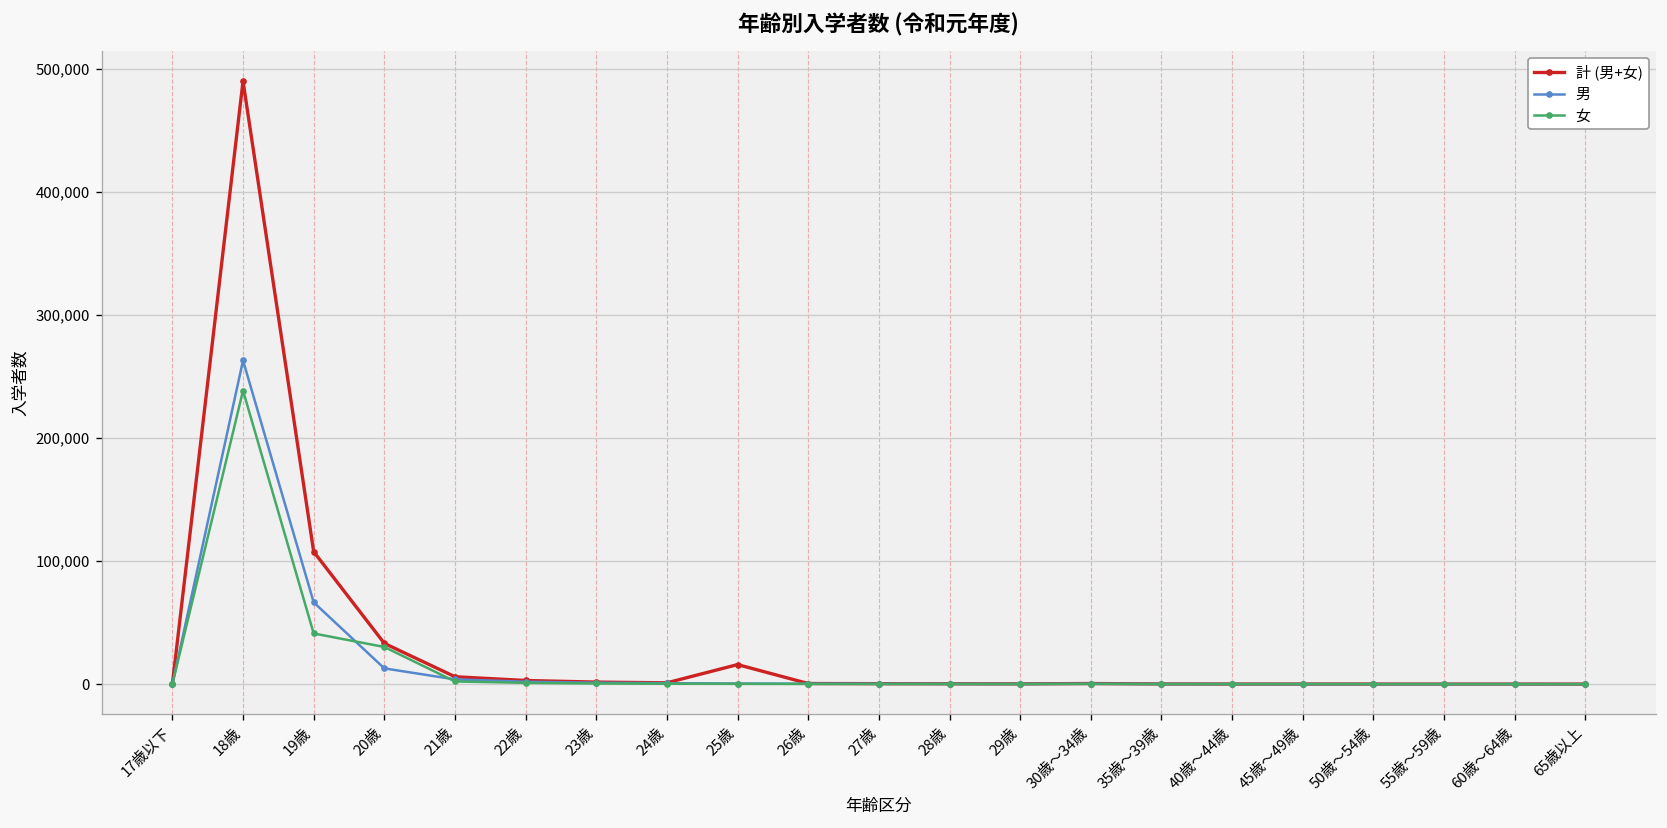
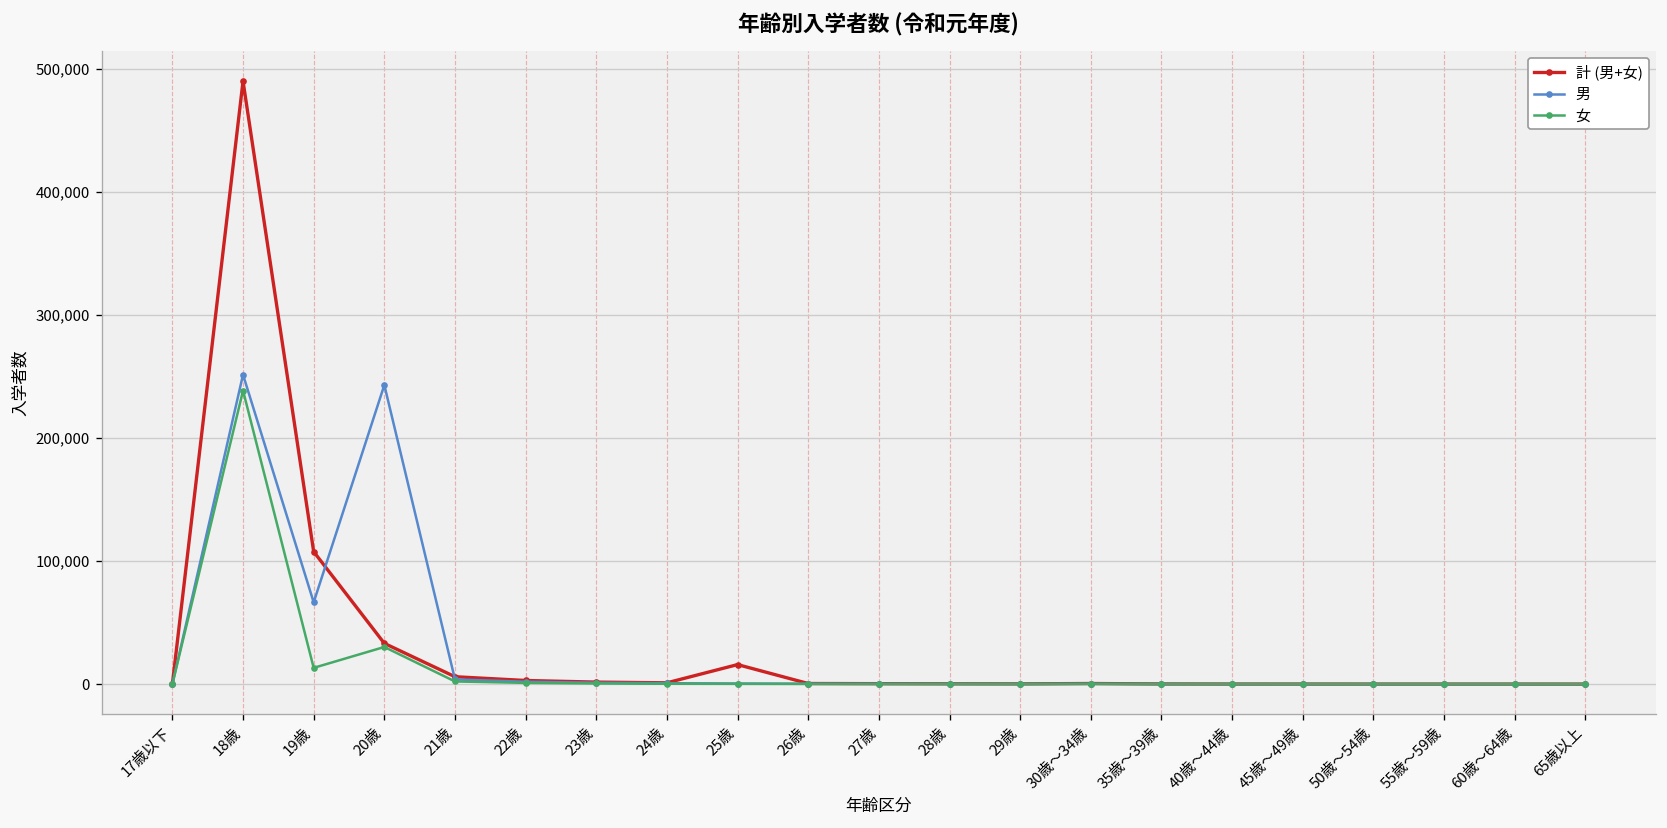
  {
    "計 (男+女)": {
      "18歳": "490,000",
      "19歳": "108,000",
      "20歳": "33,000",
      "25歳": "16,000"
    },
    "男": {
-     "18歳": "263,000",
+     "18歳": "251,000",
      "19歳": "66,000",
-     "20歳": "13,000"
+     "20歳": "243,000"
    },
    "女": {
      "18歳": "239,000",
-     "19歳": "41,000",
+     "19歳": "13,000",
      "20歳": "30,000"
    }
  }
